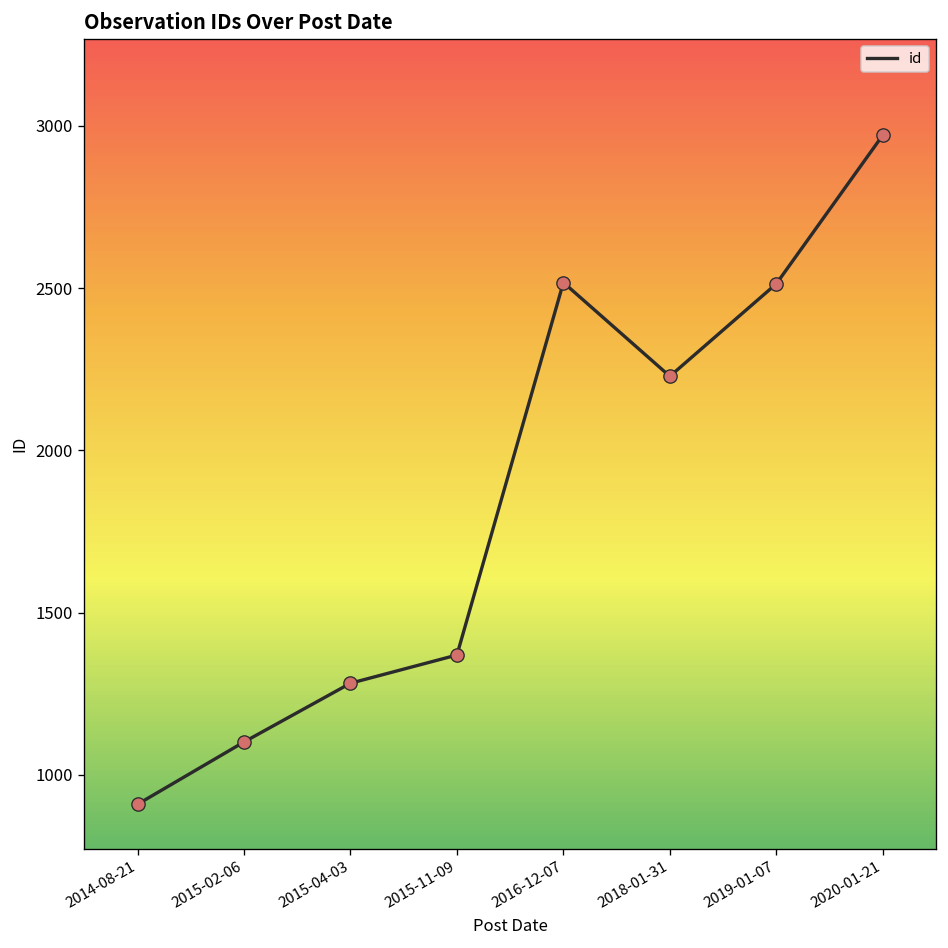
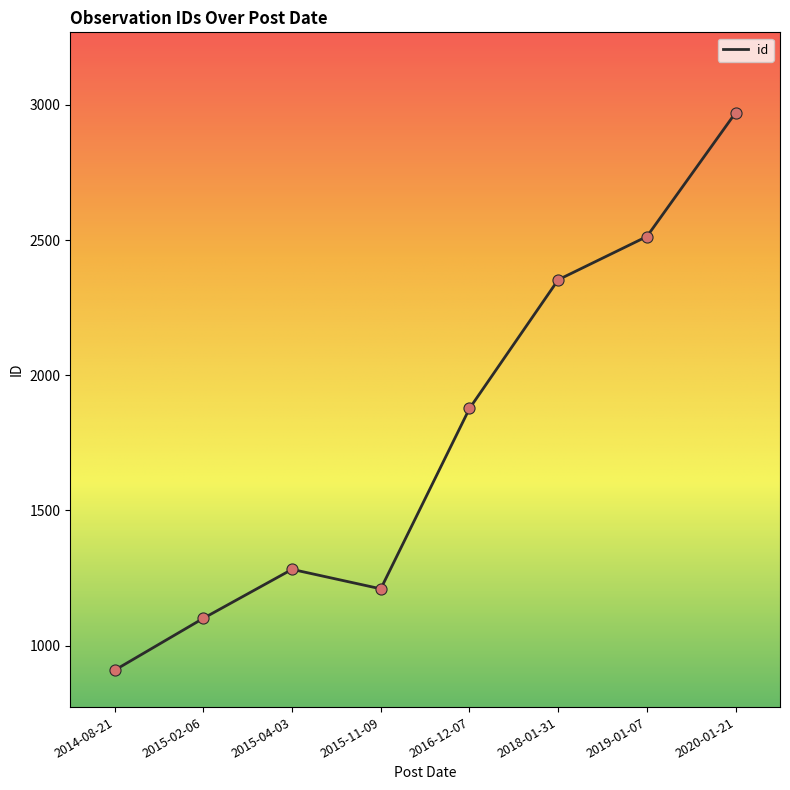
  {
    "2014-08-21": 910,
    "2015-02-06": 1100,
    "2015-04-03": 1280,
-   "2015-11-09": 1370,
-   "2016-12-07": 2520,
-   "2018-01-31": 2230,
+   "2015-11-09": 1210,
+   "2016-12-07": 1880,
+   "2018-01-31": 2350,
    "2019-01-07": 2510,
    "2020-01-21": 2970
  }
